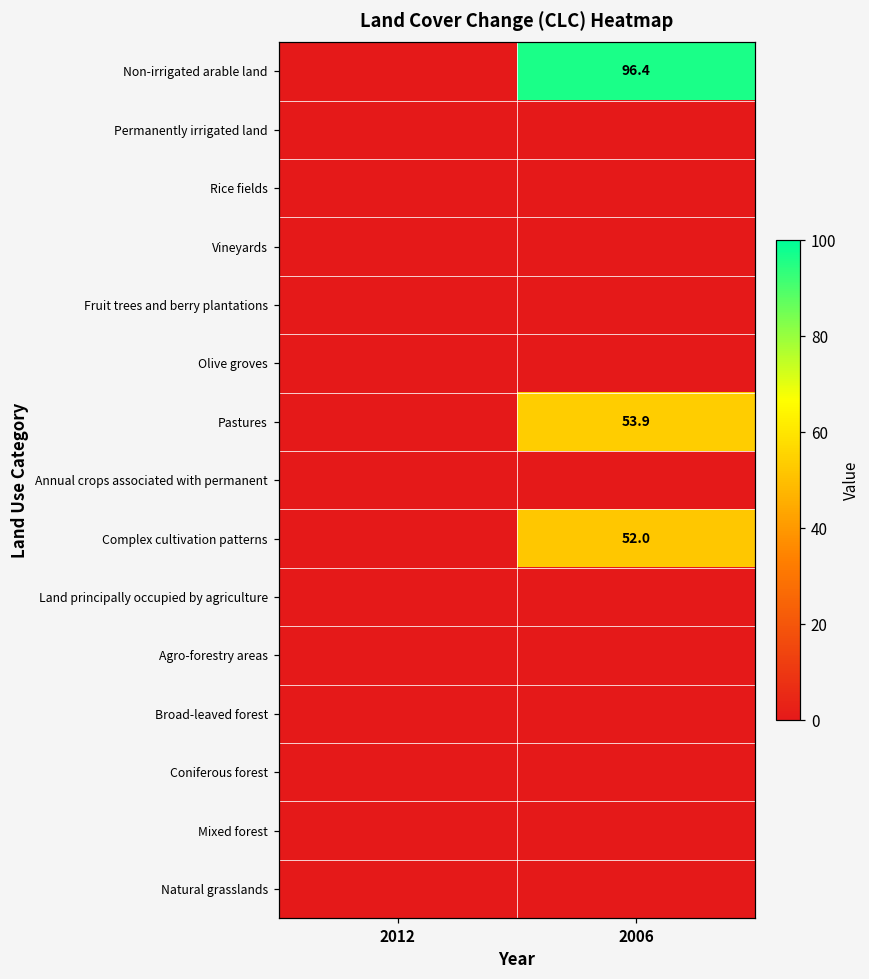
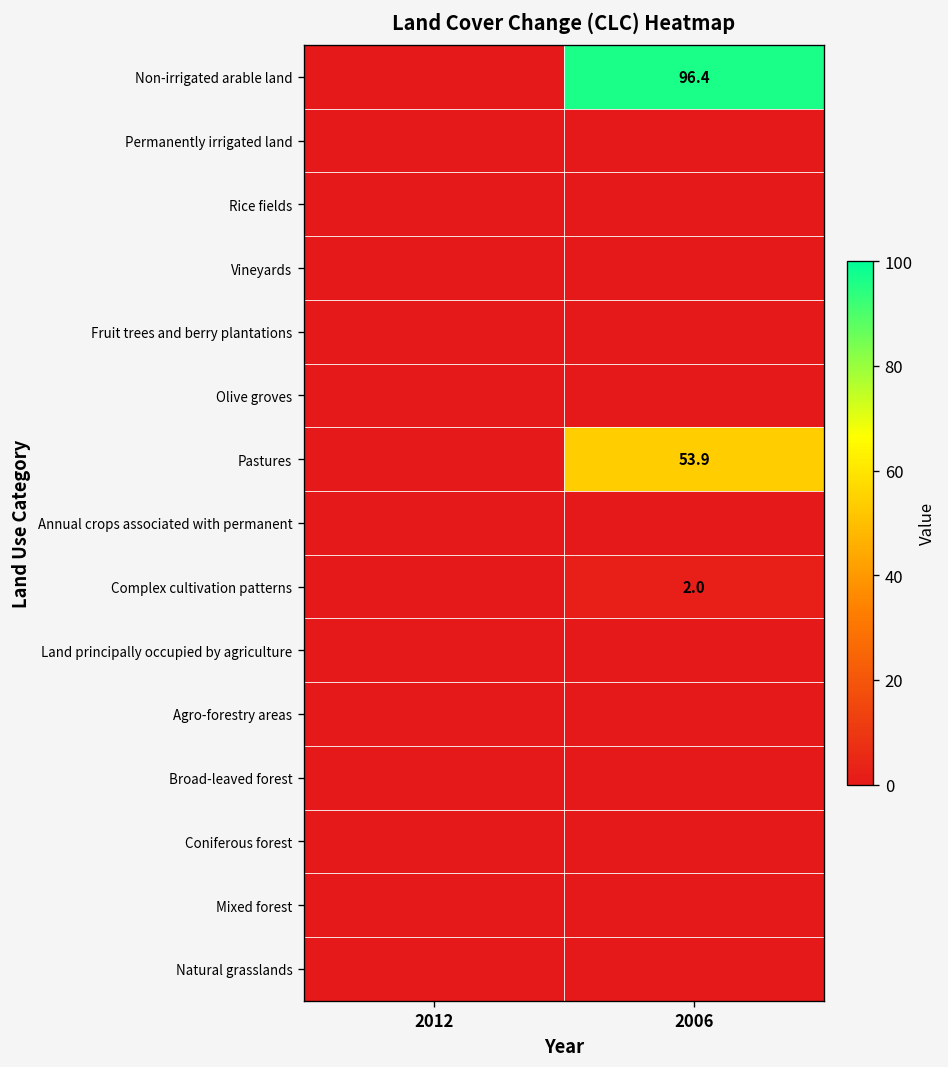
  {
    "Non-irrigated arable land": {
      "2006": 96.4
    },
    "Pastures": {
      "2006": 53.9
    },
    "Complex cultivation patterns": {
-     "2006": 52.0
+     "2006": 2.0
    }
  }
